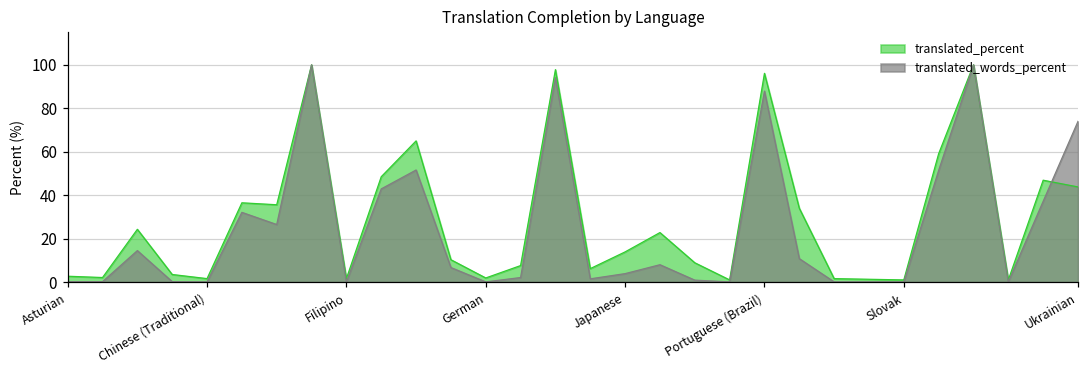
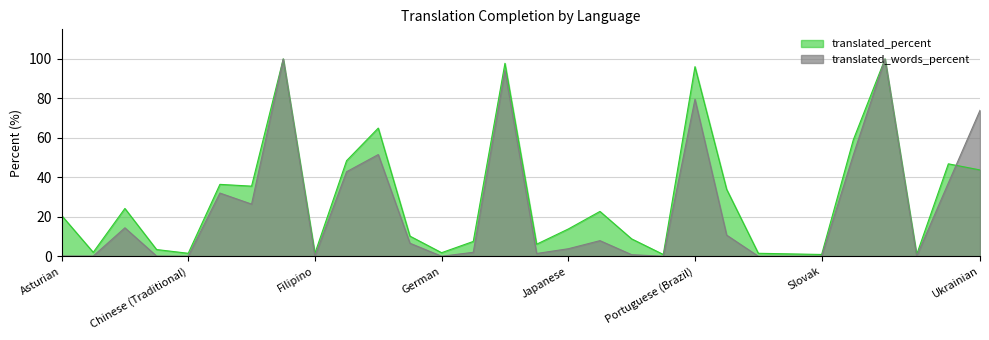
  {
    "translated_percent": {
-     "Asturian": 3,
+     "Asturian": 21,
      "Chinese (Traditional)": 2,
      "Filipino": 2,
      "German": 2,
      "Japanese": 14,
      "Portuguese (Brazil)": 96,
      "Ukrainian": 44
    },
    "translated_words_percent": {
      "Asturian": 0,
      "Chinese (Traditional)": 0,
      "Filipino": 0,
      "German": 0,
      "Japanese": 4,
-     "Portuguese (Brazil)": 88,
+     "Portuguese (Brazil)": 80,
      "Ukrainian": 74
    }
  }
